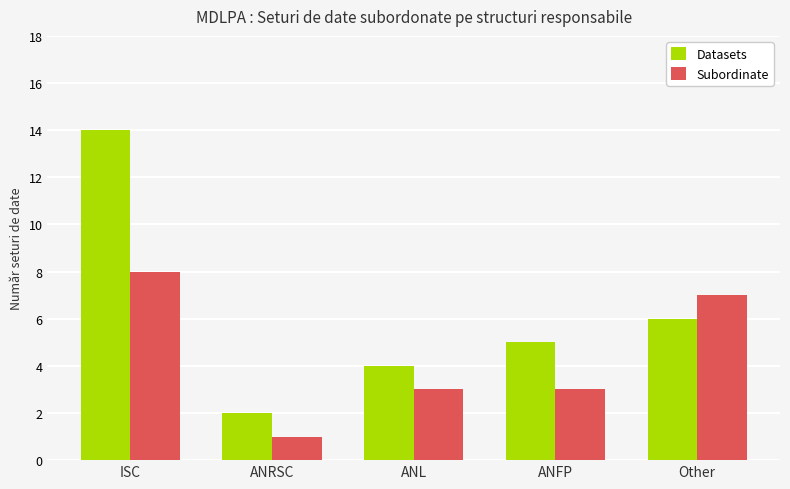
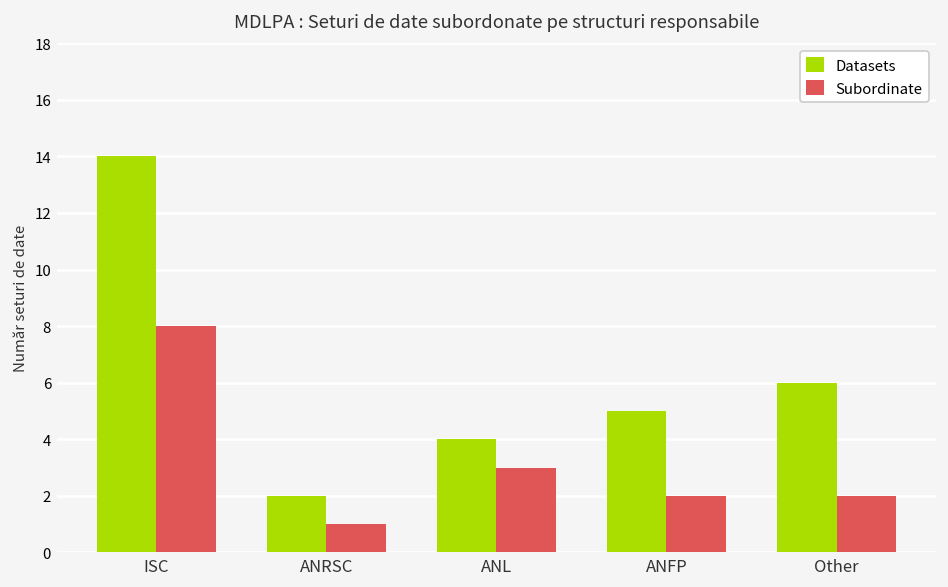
  {
    "Datasets": {
      "ISC": 14,
      "ANRSC": 2,
      "ANL": 4,
      "ANFP": 5,
      "Other": 6
    },
    "Subordinate": {
      "ISC": 8,
      "ANRSC": 1,
      "ANL": 3,
-     "ANFP": 3,
-     "Other": 7
+     "ANFP": 2,
+     "Other": 2
    }
  }
